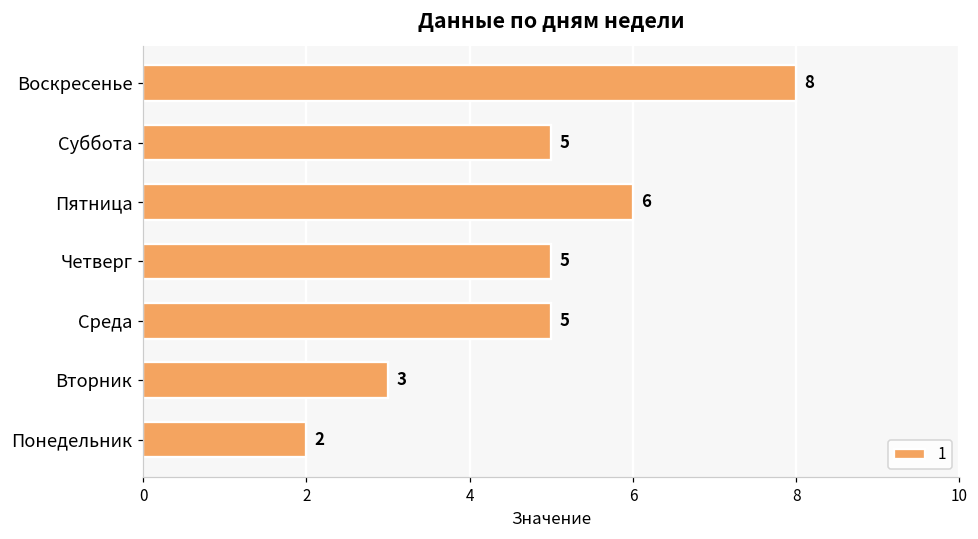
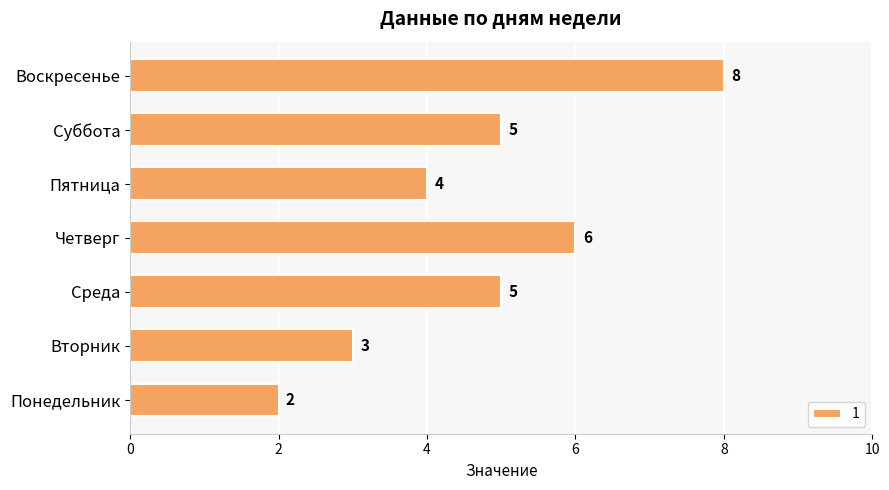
  {
    "Воскресенье": 8,
    "Суббота": 5,
-   "Пятница": 6,
-   "Четверг": 5,
+   "Пятница": 4,
+   "Четверг": 6,
    "Среда": 5,
    "Вторник": 3,
    "Понедельник": 2
  }
